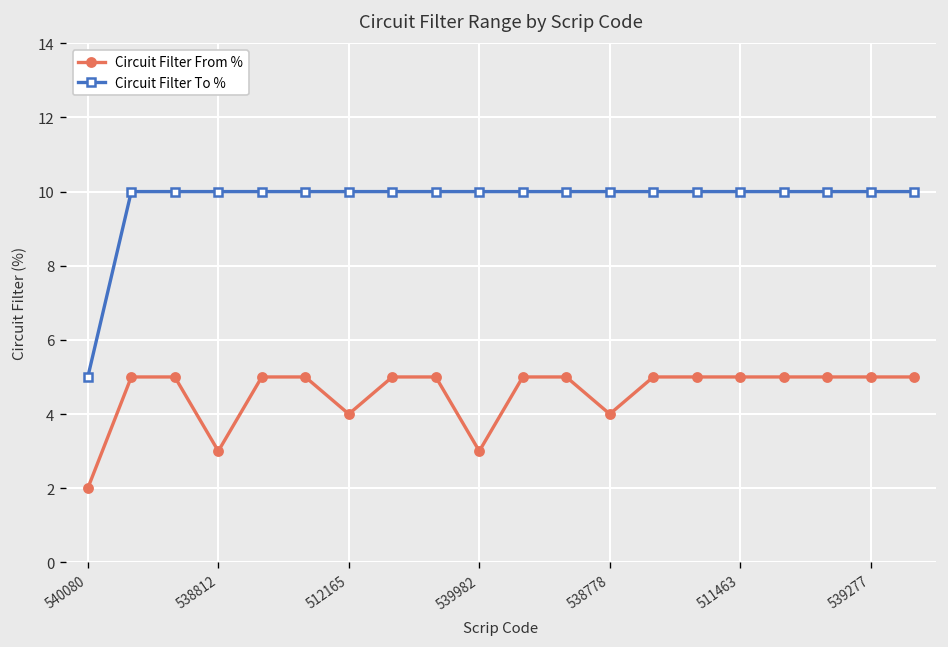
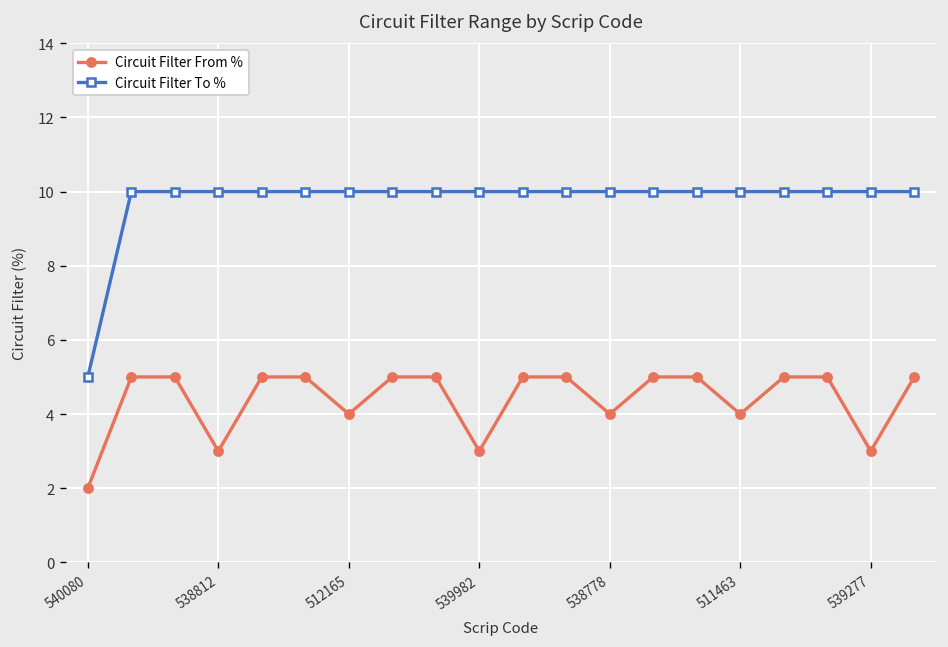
  {
    "Circuit Filter From %": {
      "540080": 2,
      "538812": 3,
      "512165": 4,
      "539982": 3,
      "538778": 4,
-     "511463": 5,
-     "539277": 5
+     "511463": 4,
+     "539277": 3
    },
    "Circuit Filter To %": {
      "540080": 5,
      "538812": 10,
      "512165": 10,
      "539982": 10,
      "538778": 10,
      "511463": 10,
      "539277": 10
    }
  }
